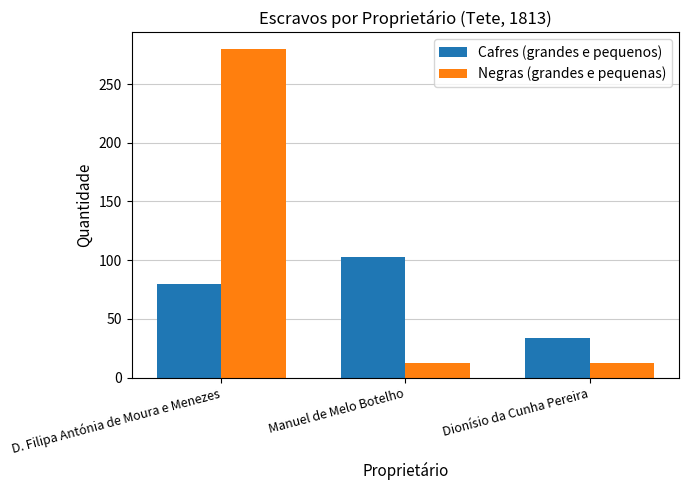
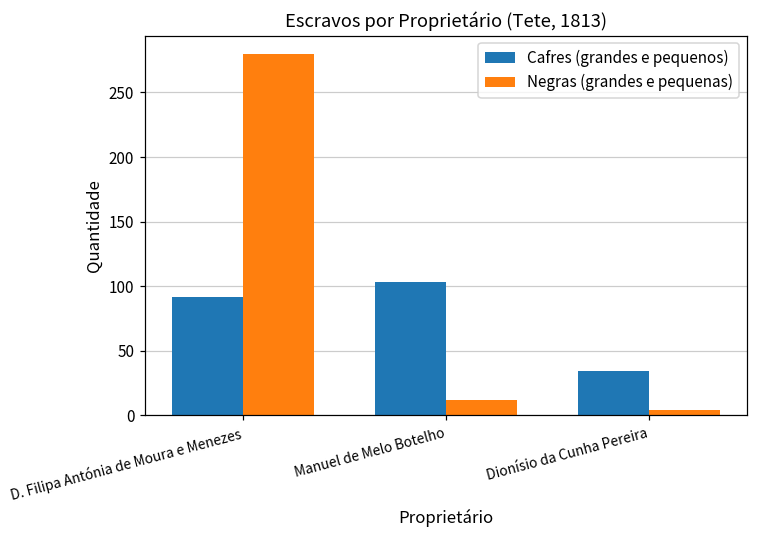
  {
    "Cafres (grandes e pequenos)": {
-     "D. Filipa Antónia de Moura e Menezes": 80,
+     "D. Filipa Antónia de Moura e Menezes": 92,
      "Manuel de Melo Botelho": 103,
      "Dionísio da Cunha Pereira": 34
    },
    "Negras (grandes e pequenas)": {
      "D. Filipa Antónia de Moura e Menezes": 280,
      "Manuel de Melo Botelho": 12,
-     "Dionísio da Cunha Pereira": 12
+     "Dionísio da Cunha Pereira": 4
    }
  }
